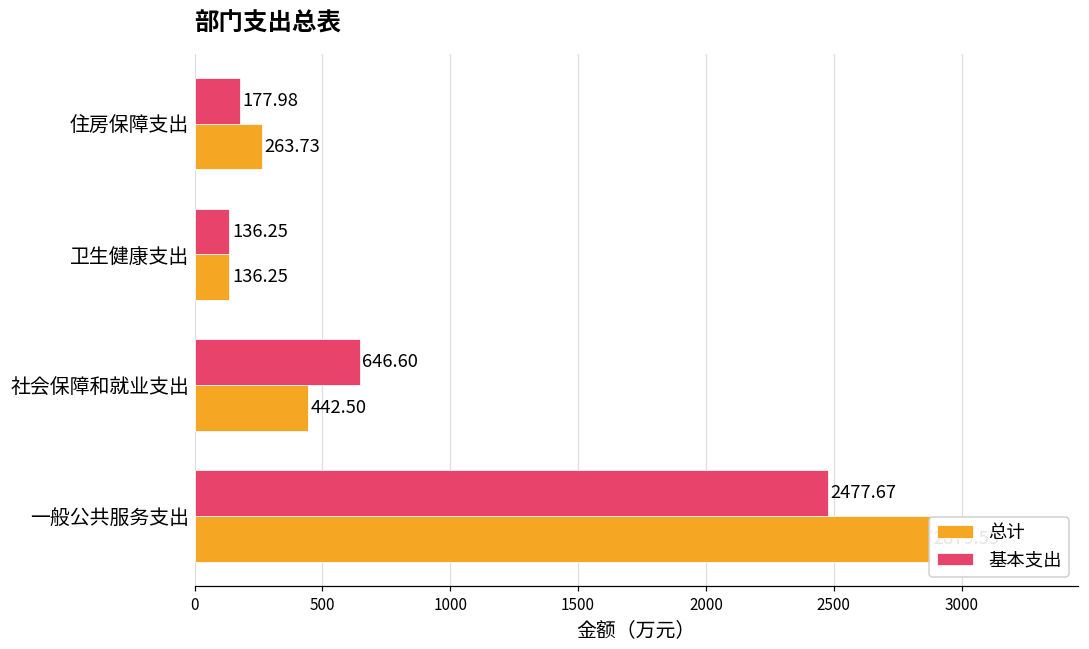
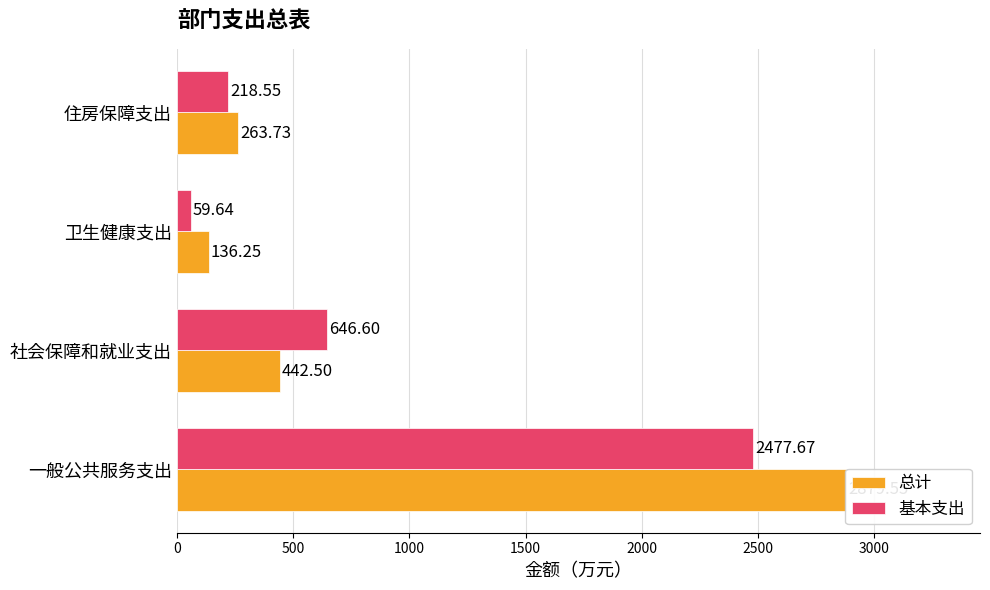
  {
    "总计": {
      "住房保障支出": 263.73,
      "卫生健康支出": 136.25,
      "社会保障和就业支出": 442.50
    },
    "基本支出": {
-     "住房保障支出": 177.98,
-     "卫生健康支出": 136.25,
+     "住房保障支出": 218.55,
+     "卫生健康支出": 59.64,
      "社会保障和就业支出": 646.60,
      "一般公共服务支出": 2477.67
    }
  }
